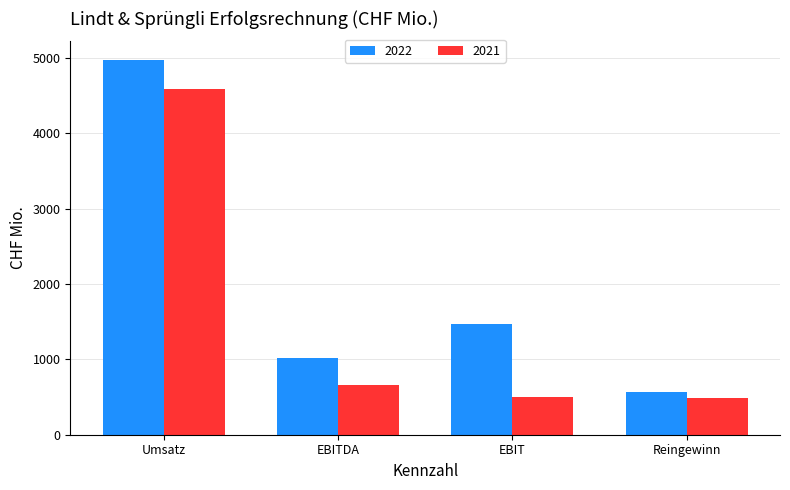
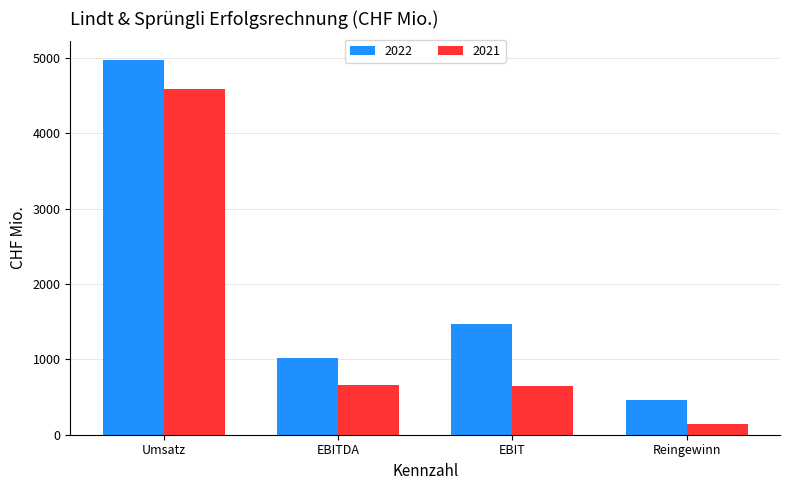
  {
    "2022": {
      "Umsatz": 5000,
      "EBITDA": 1000,
      "EBIT": 1500,
-     "Reingewinn": 600
+     "Reingewinn": 500
    },
    "2021": {
      "Umsatz": 4600,
      "EBITDA": 700,
-     "EBIT": 500,
-     "Reingewinn": 500
+     "EBIT": 600,
+     "Reingewinn": 100
    }
  }
